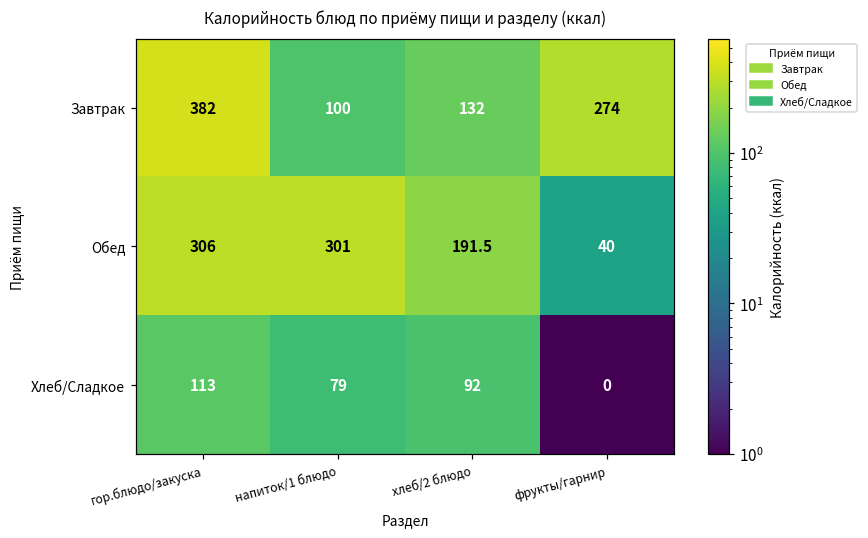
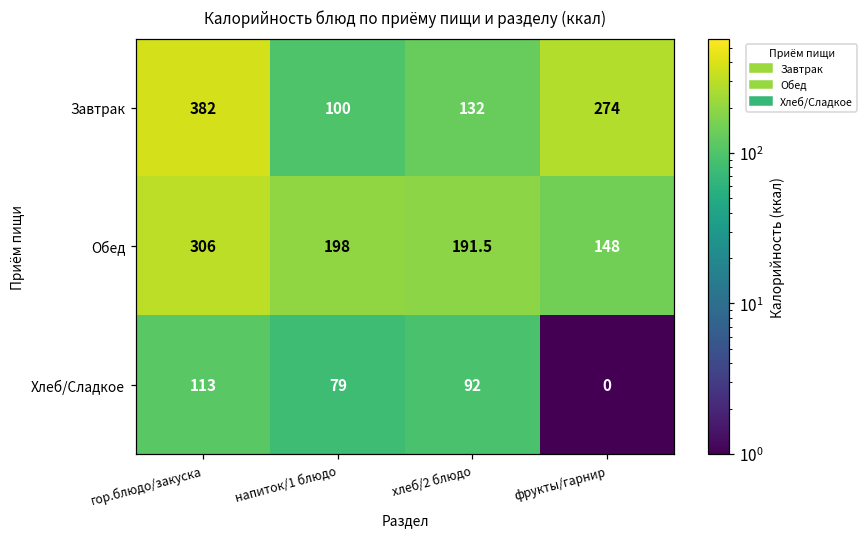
  {
    "Завтрак": {
      "гор.блюдо/закуска": 382,
      "напиток/1 блюдо": 100,
      "хлеб/2 блюдо": 132,
      "фрукты/гарнир": 274
    },
    "Обед": {
      "гор.блюдо/закуска": 306,
-     "напиток/1 блюдо": 301,
+     "напиток/1 блюдо": 198,
      "хлеб/2 блюдо": 191.5,
-     "фрукты/гарнир": 40
+     "фрукты/гарнир": 148
    },
    "Хлеб/Сладкое": {
      "гор.блюдо/закуска": 113,
      "напиток/1 блюдо": 79,
      "хлеб/2 блюдо": 92,
      "фрукты/гарнир": 0
    }
  }
